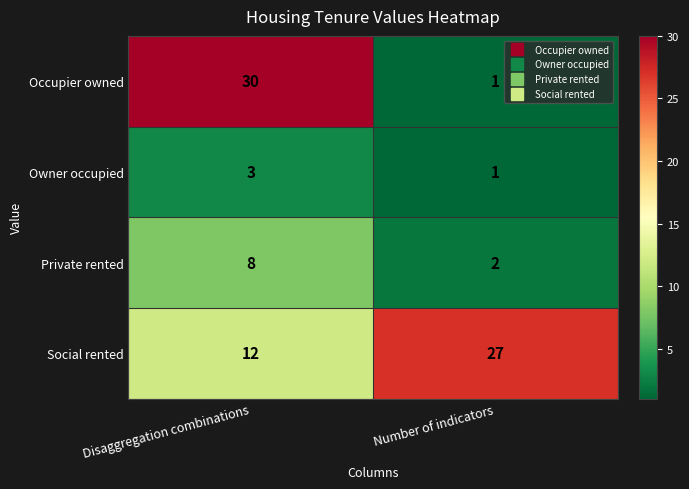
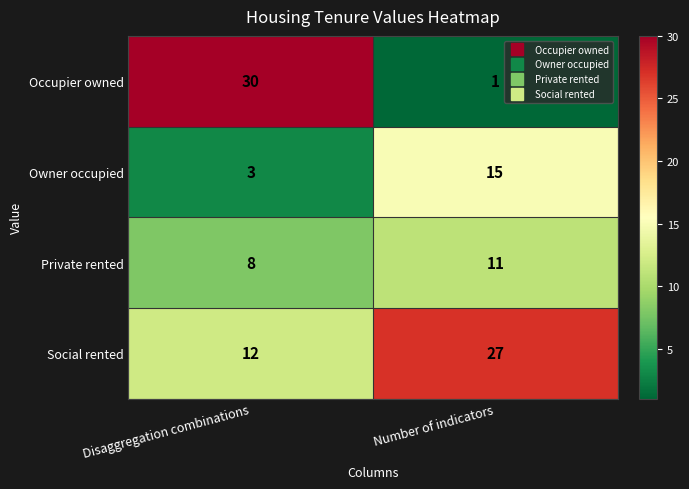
  {
    "Occupier owned": {
      "Disaggregation combinations": 30,
      "Number of indicators": 1
    },
    "Owner occupied": {
      "Disaggregation combinations": 3,
-     "Number of indicators": 1
+     "Number of indicators": 15
    },
    "Private rented": {
      "Disaggregation combinations": 8,
-     "Number of indicators": 2
+     "Number of indicators": 11
    },
    "Social rented": {
      "Disaggregation combinations": 12,
      "Number of indicators": 27
    }
  }
